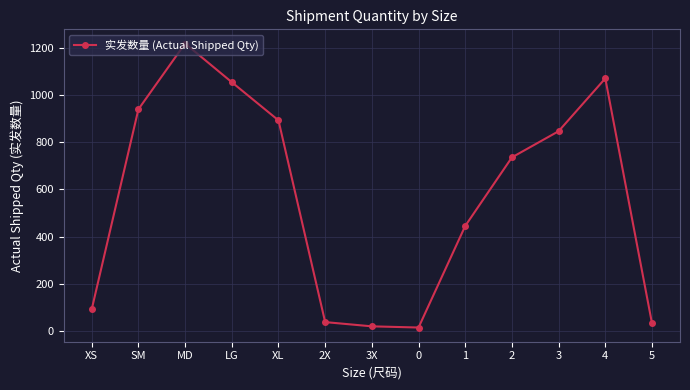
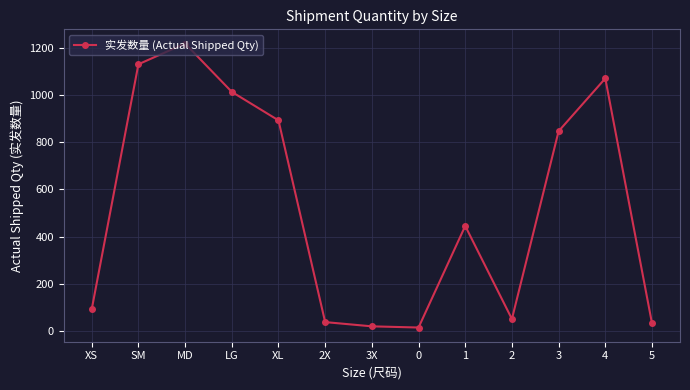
  {
    "XS": 90,
-   "SM": 940,
-   "LG": 1060,
+   "SM": 1130,
+   "LG": 1010,
    "XL": 890,
    "2X": 40,
    "3X": 20,
    "0": 10,
    "1": 450,
-   "2": 740,
+   "2": 50,
    "3": 850,
    "4": 1070,
    "5": 30
  }
